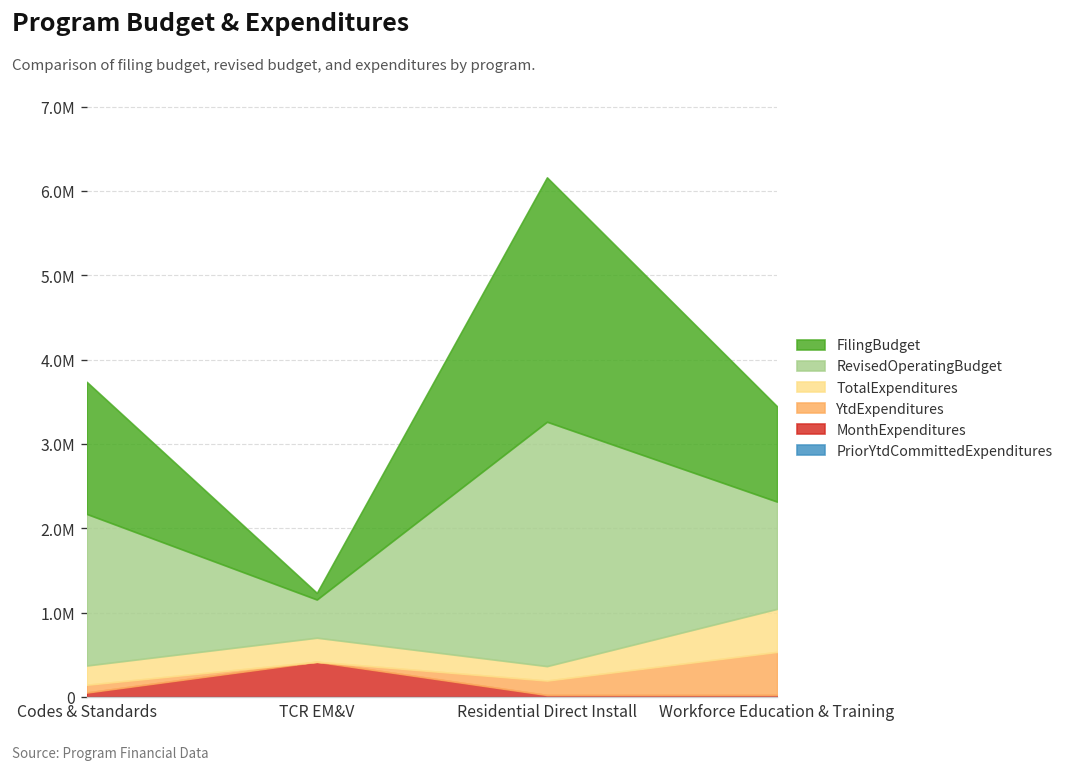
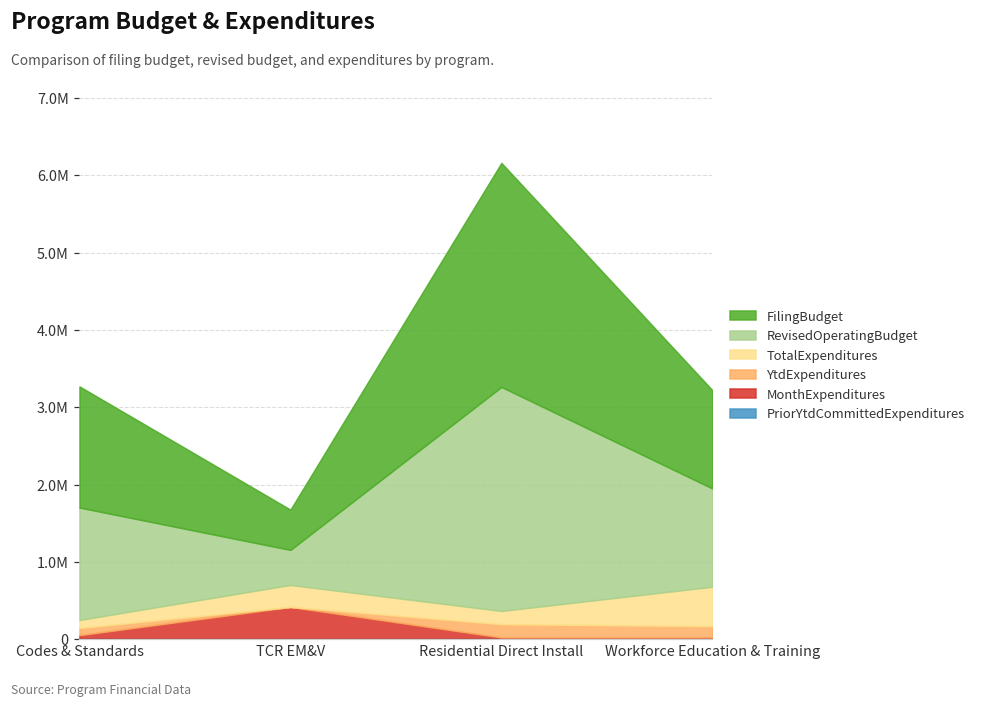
  {
    "PriorYtdCommittedExpenditures": {
      "Codes & Standards": 0,
      "TCR EM&V": 0
    },
    "MonthExpenditures": {
      "Codes & Standards": 100000
    },
    "YtdExpenditures": {
      "Codes & Standards": 100000,
      "Residential Direct Install": 200000,
-     "Workforce Education & Training": 500000
+     "Workforce Education & Training": 100000
    },
    "TotalExpenditures": {
-     "Codes & Standards": 200000,
+     "Codes & Standards": 100000,
      "TCR EM&V": 300000,
      "Residential Direct Install": 200000,
      "Workforce Education & Training": 500000
    },
    "RevisedOperatingBudget": {
-     "Codes & Standards": 1800000,
+     "Codes & Standards": 1500000,
      "TCR EM&V": 500000,
      "Residential Direct Install": 2900000,
      "Workforce Education & Training": 1300000
    },
    "FilingBudget": {
      "Codes & Standards": 1600000,
-     "TCR EM&V": 100000,
+     "TCR EM&V": 500000,
      "Residential Direct Install": 2900000,
-     "Workforce Education & Training": 1100000
+     "Workforce Education & Training": 1300000
    }
  }
